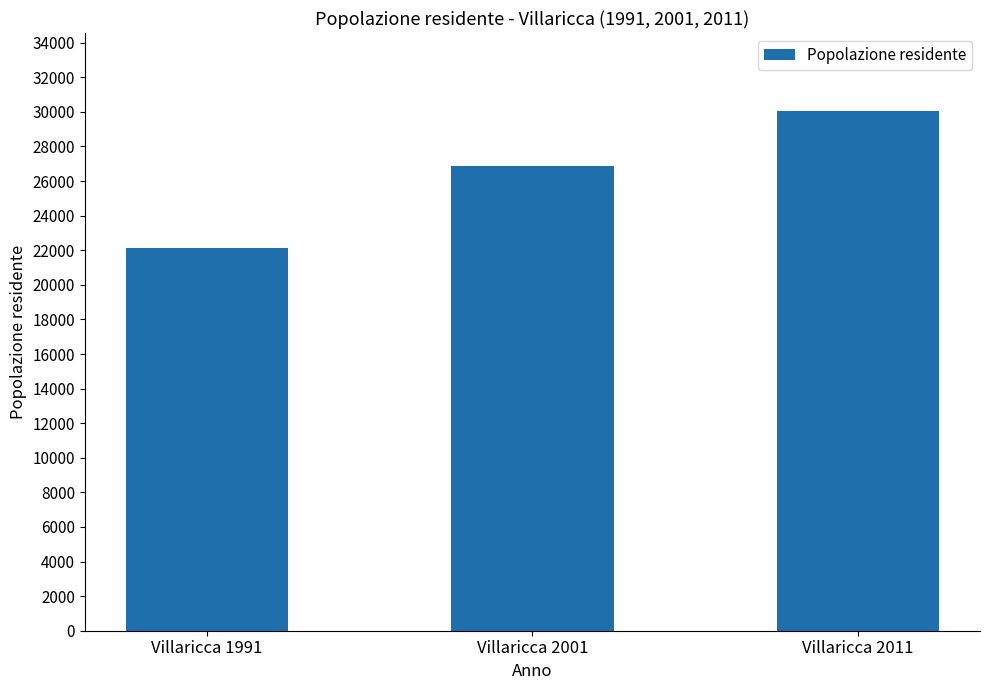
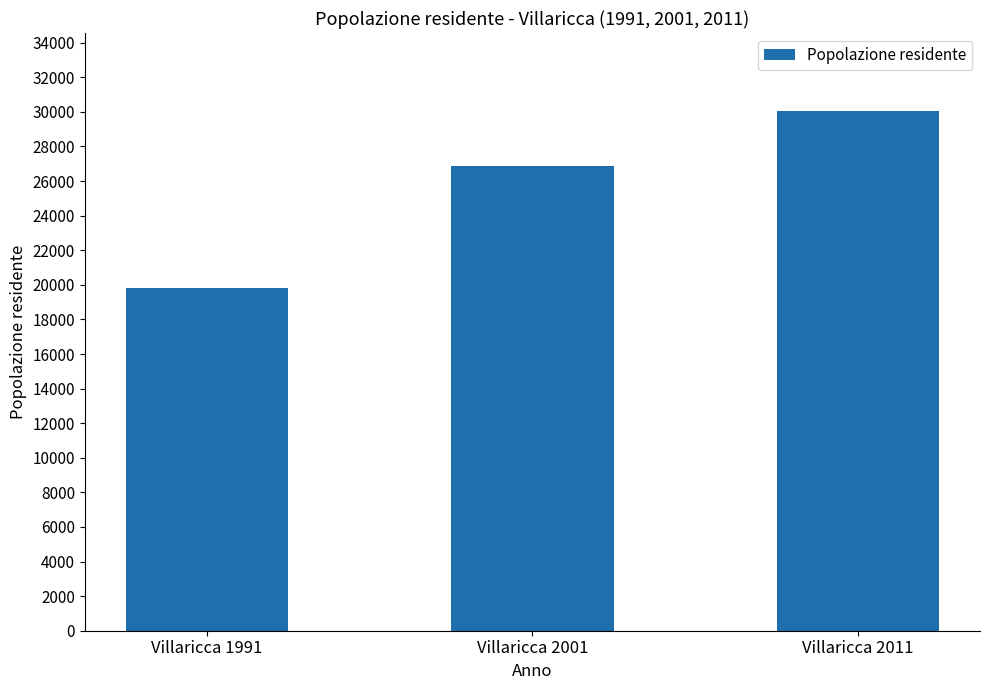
  {
-   "Villaricca 1991": 22100,
+   "Villaricca 1991": 19800,
    "Villaricca 2001": 26900,
    "Villaricca 2011": 30100
  }
